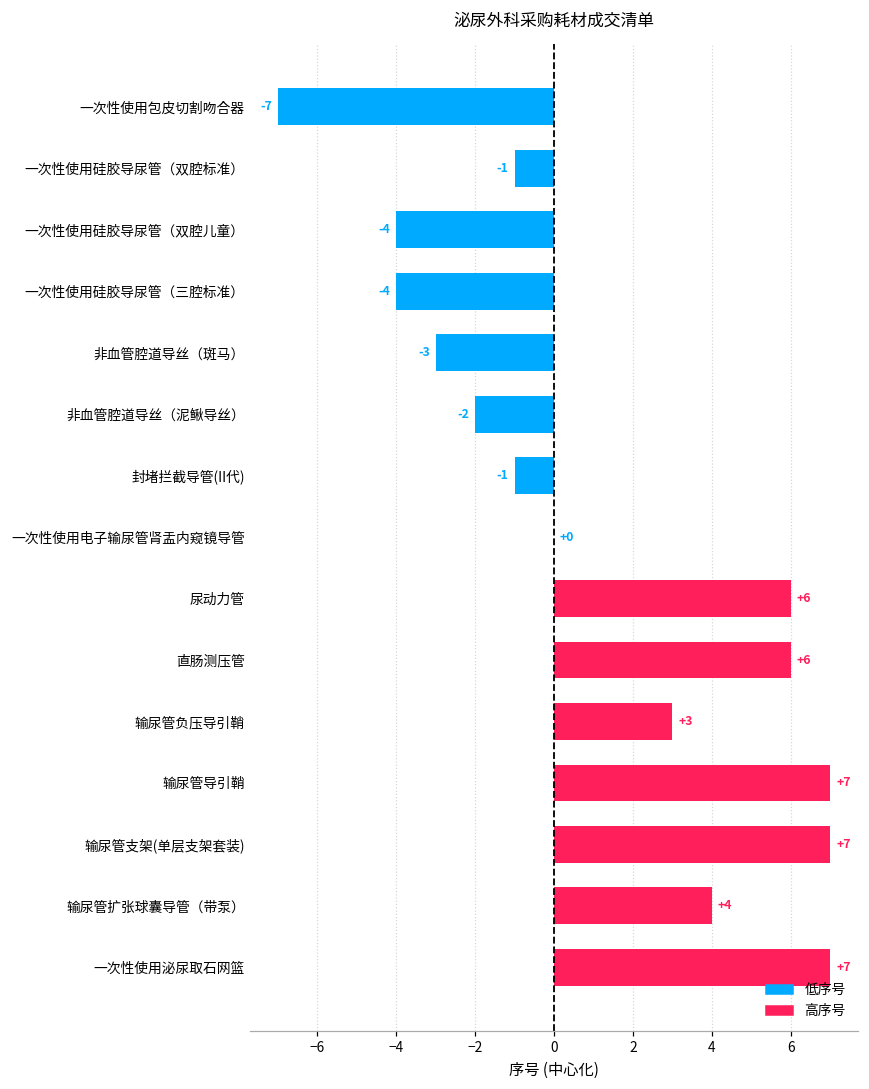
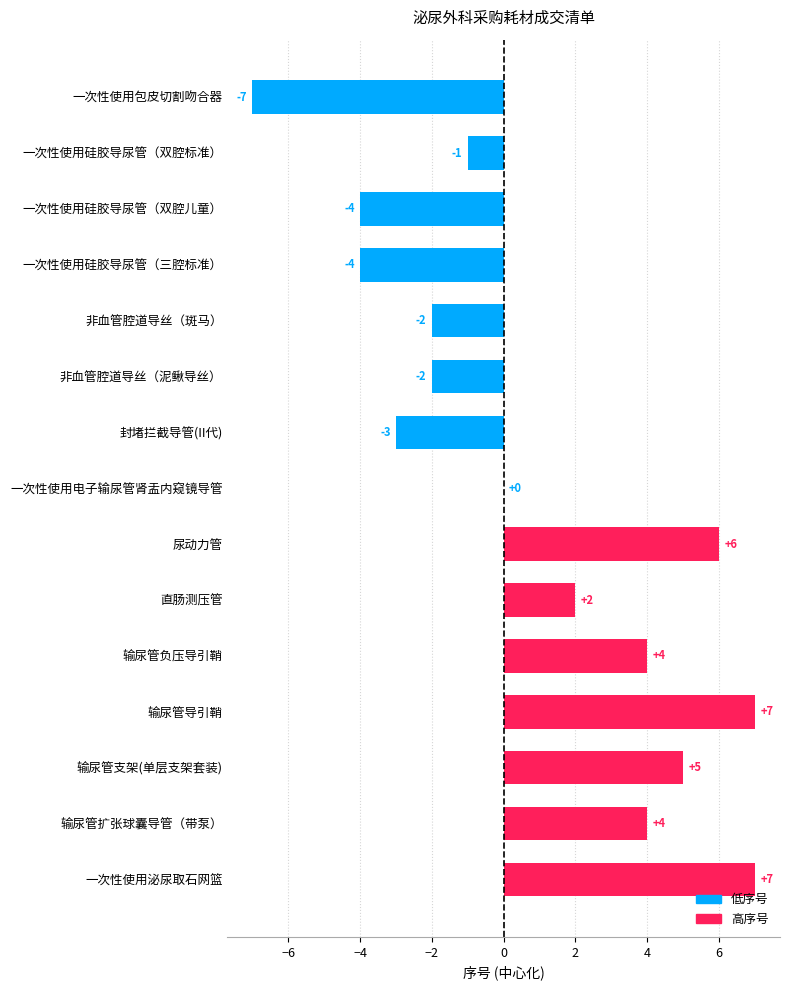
  {
    "一次性使用包皮切割吻合器": "-7",
    "一次性使用硅胶导尿管（双腔标准）": "-1",
    "一次性使用硅胶导尿管（双腔儿童）": "-4",
    "一次性使用硅胶导尿管（三腔标准）": "-4",
-   "非血管腔道导丝（斑马）": "-3",
+   "非血管腔道导丝（斑马）": "-2",
    "非血管腔道导丝（泥鳅导丝）": "-2",
-   "封堵拦截导管(II代)": "-1",
+   "封堵拦截导管(II代)": "-3",
    "一次性使用电子输尿管肾盂内窥镜导管": "+0",
    "尿动力管": "+6",
-   "直肠测压管": "+6",
-   "输尿管负压导引鞘": "+3",
+   "直肠测压管": "+2",
+   "输尿管负压导引鞘": "+4",
    "输尿管导引鞘": "+7",
-   "输尿管支架(单层支架套装)": "+7",
+   "输尿管支架(单层支架套装)": "+5",
    "输尿管扩张球囊导管（带泵）": "+4",
    "一次性使用泌尿取石网篮": "+7"
  }
